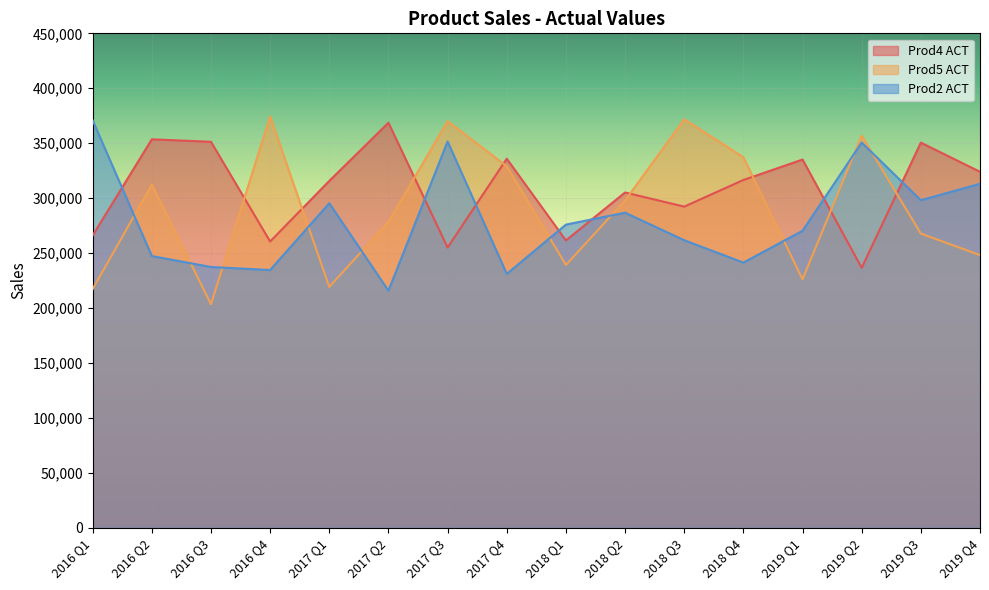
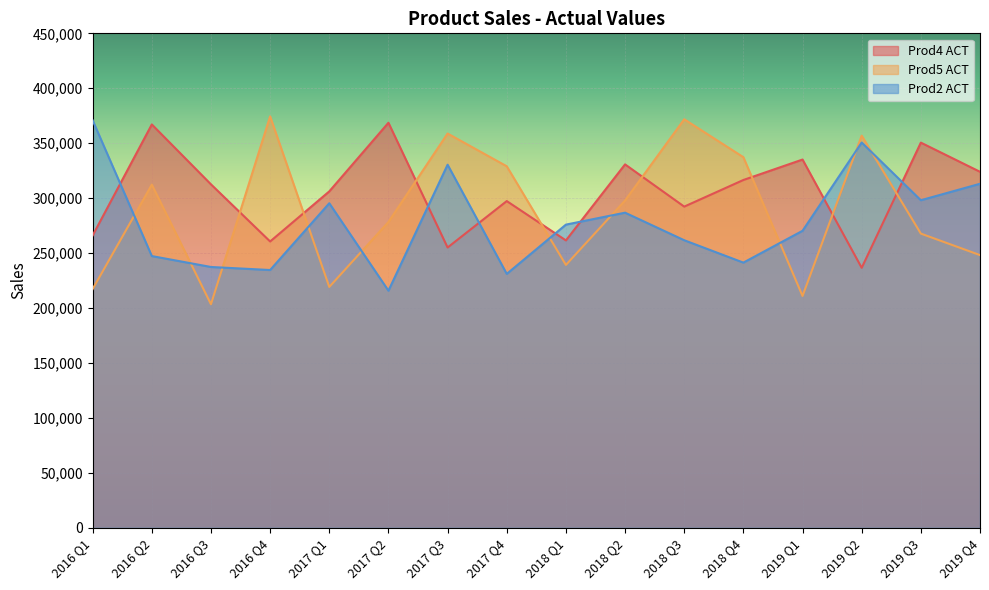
  {
    "Prod4 ACT": {
      "2016 Q1": "266,000",
-     "2016 Q2": "354,000",
-     "2016 Q3": "351,000",
+     "2016 Q2": "367,000",
+     "2016 Q3": "313,000",
      "2016 Q4": "261,000",
-     "2017 Q1": "316,000",
+     "2017 Q1": "306,000",
      "2017 Q2": "369,000",
      "2017 Q3": "255,000",
-     "2017 Q4": "336,000",
+     "2017 Q4": "297,000",
      "2018 Q1": "262,000",
-     "2018 Q2": "305,000",
+     "2018 Q2": "331,000",
      "2018 Q3": "292,000",
      "2018 Q4": "317,000",
      "2019 Q1": "335,000",
      "2019 Q2": "237,000",
      "2019 Q3": "351,000",
      "2019 Q4": "324,000"
    },
    "Prod5 ACT": {
      "2016 Q1": "217,000",
      "2016 Q2": "312,000",
      "2016 Q3": "203,000",
      "2016 Q4": "374,000",
      "2017 Q1": "219,000",
      "2017 Q2": "278,000",
-     "2017 Q3": "370,000",
+     "2017 Q3": "359,000",
      "2017 Q4": "329,000",
      "2018 Q1": "239,000",
      "2018 Q2": "298,000",
      "2018 Q3": "372,000",
      "2018 Q4": "337,000",
-     "2019 Q1": "226,000",
+     "2019 Q1": "211,000",
      "2019 Q2": "357,000",
      "2019 Q3": "268,000",
      "2019 Q4": "248,000"
    },
    "Prod2 ACT": {
      "2016 Q1": "371,000",
      "2016 Q2": "247,000",
      "2016 Q3": "237,000",
      "2016 Q4": "235,000",
      "2017 Q1": "295,000",
      "2017 Q2": "216,000",
-     "2017 Q3": "352,000",
+     "2017 Q3": "330,000",
      "2017 Q4": "231,000",
      "2018 Q1": "276,000",
      "2018 Q2": "287,000",
      "2018 Q3": "262,000",
      "2018 Q4": "241,000",
      "2019 Q1": "270,000",
      "2019 Q2": "351,000",
      "2019 Q3": "298,000",
      "2019 Q4": "313,000"
    }
  }
